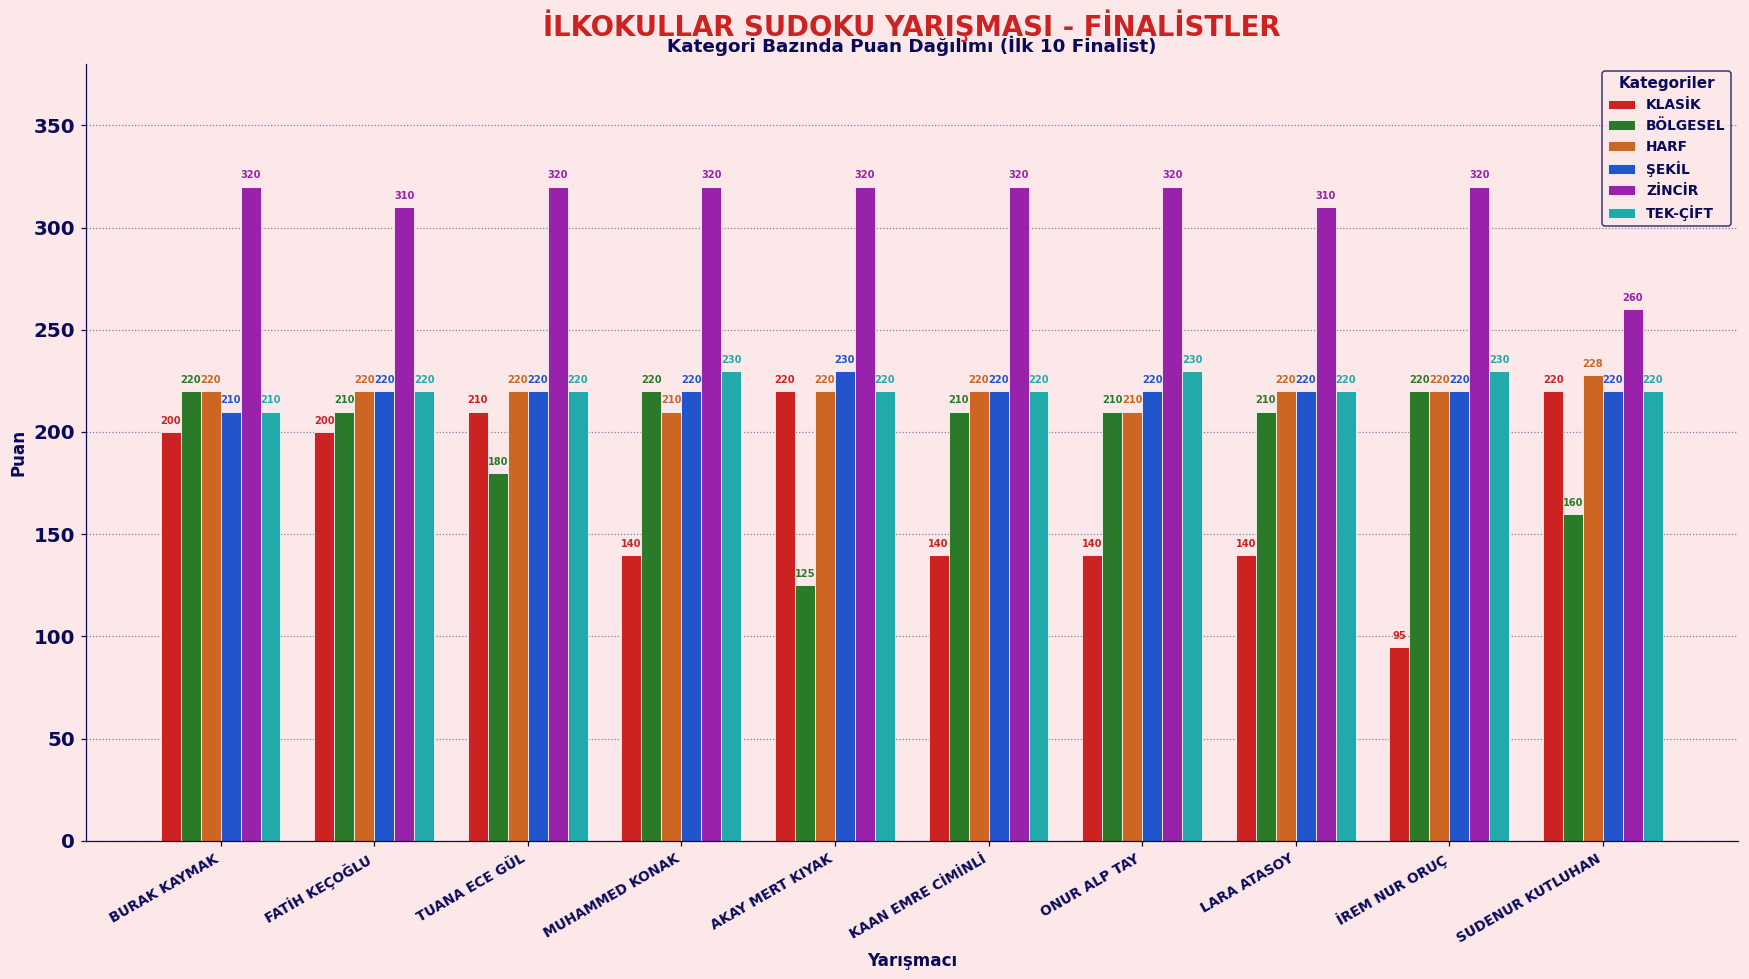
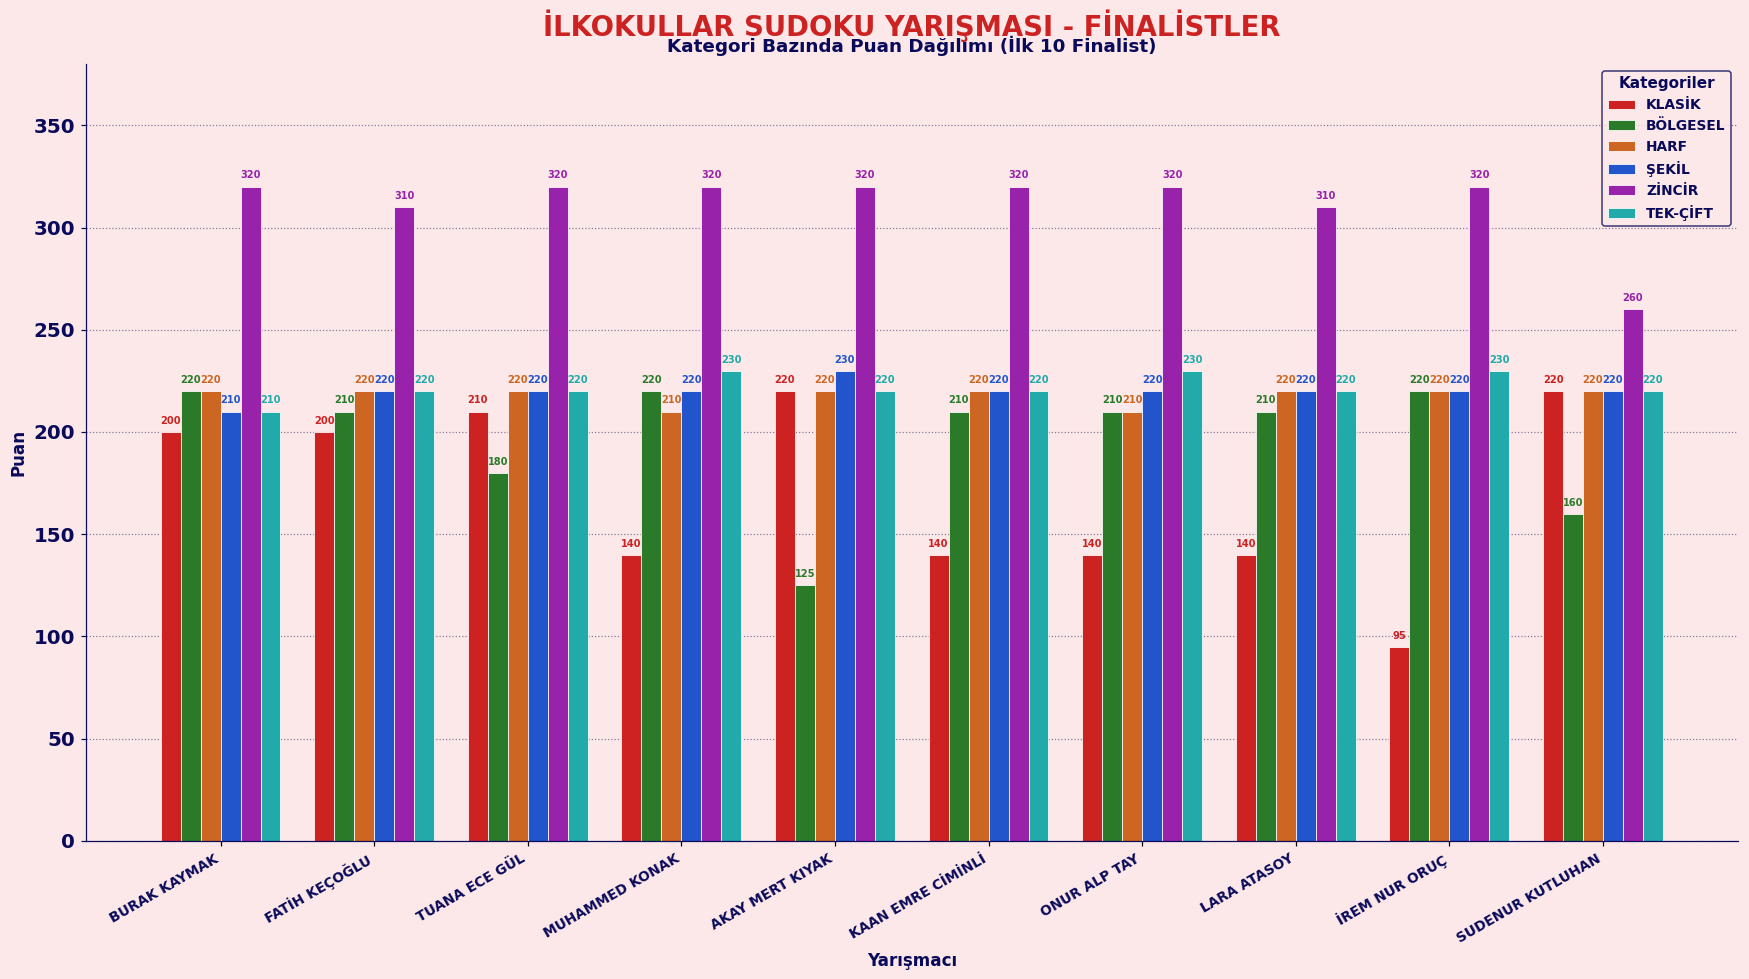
  {
    "KLASİK": {
      "BURAK KAYMAK": 200,
      "FATİH KEÇOĞLU": 200,
      "TUANA ECE GÜL": 210,
      "MUHAMMED KONAK": 140,
      "AKAY MERT KIYAK": 220,
      "KAAN EMRE CİMİNLİ": 140,
      "ONUR ALP TAY": 140,
      "LARA ATASOY": 140,
      "İREM NUR ORUÇ": 95,
      "SUDENUR KUTLUHAN": 220
    },
    "BÖLGESEL": {
      "BURAK KAYMAK": 220,
      "FATİH KEÇOĞLU": 210,
      "TUANA ECE GÜL": 180,
      "MUHAMMED KONAK": 220,
      "AKAY MERT KIYAK": 125,
      "KAAN EMRE CİMİNLİ": 210,
      "ONUR ALP TAY": 210,
      "LARA ATASOY": 210,
      "İREM NUR ORUÇ": 220,
      "SUDENUR KUTLUHAN": 160
    },
    "HARF": {
      "BURAK KAYMAK": 220,
      "FATİH KEÇOĞLU": 220,
      "TUANA ECE GÜL": 220,
      "MUHAMMED KONAK": 210,
      "AKAY MERT KIYAK": 220,
      "KAAN EMRE CİMİNLİ": 220,
      "ONUR ALP TAY": 210,
      "LARA ATASOY": 220,
      "İREM NUR ORUÇ": 220,
-     "SUDENUR KUTLUHAN": 228
+     "SUDENUR KUTLUHAN": 220
    },
    "ŞEKİL": {
      "BURAK KAYMAK": 210,
      "FATİH KEÇOĞLU": 220,
      "TUANA ECE GÜL": 220,
      "MUHAMMED KONAK": 220,
      "AKAY MERT KIYAK": 230,
      "KAAN EMRE CİMİNLİ": 220,
      "ONUR ALP TAY": 220,
      "LARA ATASOY": 220,
      "İREM NUR ORUÇ": 220,
      "SUDENUR KUTLUHAN": 220
    },
    "ZİNCİR": {
      "BURAK KAYMAK": 320,
      "FATİH KEÇOĞLU": 310,
      "TUANA ECE GÜL": 320,
      "MUHAMMED KONAK": 320,
      "AKAY MERT KIYAK": 320,
      "KAAN EMRE CİMİNLİ": 320,
      "ONUR ALP TAY": 320,
      "LARA ATASOY": 310,
      "İREM NUR ORUÇ": 320,
      "SUDENUR KUTLUHAN": 260
    },
    "TEK-ÇİFT": {
      "BURAK KAYMAK": 210,
      "FATİH KEÇOĞLU": 220,
      "TUANA ECE GÜL": 220,
      "MUHAMMED KONAK": 230,
      "AKAY MERT KIYAK": 220,
      "KAAN EMRE CİMİNLİ": 220,
      "ONUR ALP TAY": 230,
      "LARA ATASOY": 220,
      "İREM NUR ORUÇ": 230,
      "SUDENUR KUTLUHAN": 220
    }
  }
